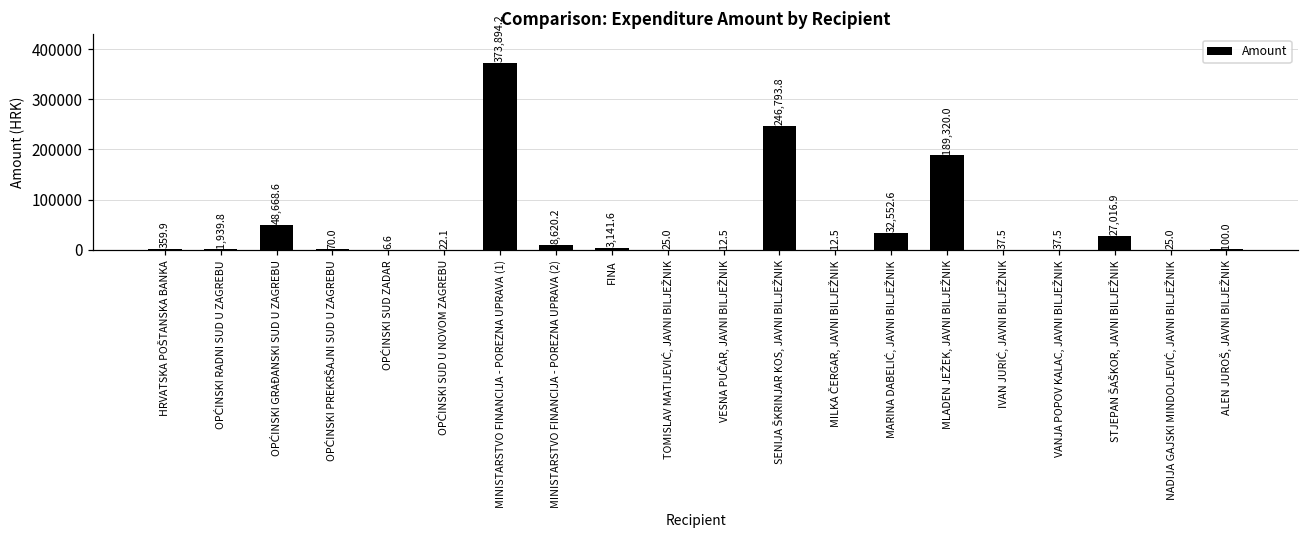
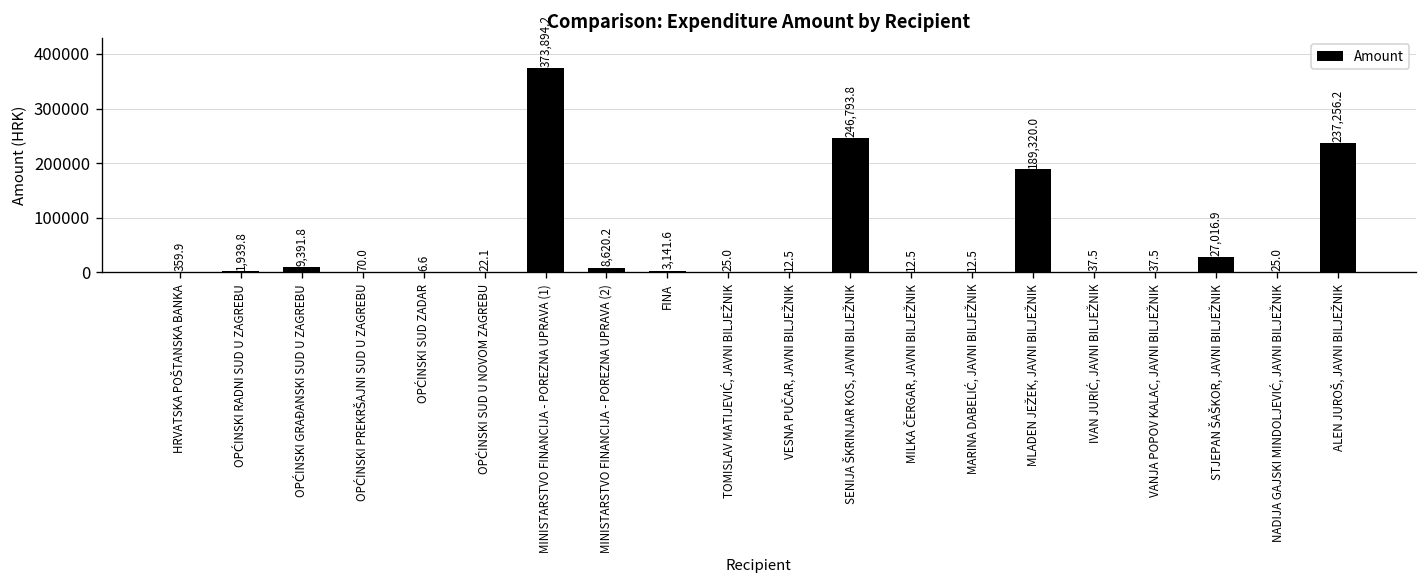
  {
    "HRVATSKA POŠTANSKA BANKA": "359.9",
    "OPĆINSKI RADNI SUD U ZAGREBU": "1,939.8",
-   "OPĆINSKI GRAĐANSKI SUD U ZAGREBU": "48,668.6",
+   "OPĆINSKI GRAĐANSKI SUD U ZAGREBU": "9,391.8",
    "OPĆINSKI PREKRŠAJNI SUD U ZAGREBU": "70.0",
    "OPĆINSKI SUD ZADAR": "6.6",
    "OPĆINSKI SUD U NOVOM ZAGREBU": "22.1",
    "MINISTARSTVO FINANCIJA - POREZNA UPRAVA (1)": "373,894.2",
    "MINISTARSTVO FINANCIJA - POREZNA UPRAVA (2)": "8,620.2",
    "FINA": "3,141.6",
    "TOMISLAV MATIJEVIĆ, JAVNI BILJEŽNIK": "25.0",
    "VESNA PUČAR, JAVNI BILJEŽNIK": "12.5",
    "SENIJA ŠKRINJAR KOS, JAVNI BILJEŽNIK": "246,793.8",
    "MILKA ČERGAR, JAVNI BILJEŽNIK": "12.5",
-   "MARINA DABELIĆ, JAVNI BILJEŽNIK": "32,552.6",
+   "MARINA DABELIĆ, JAVNI BILJEŽNIK": "12.5",
    "MLADEN JEŽEK, JAVNI BILJEŽNIK": "189,320.0",
    "IVAN JURIĆ, JAVNI BILJEŽNIK": "37.5",
    "VANJA POPOV KALAC, JAVNI BILJEŽNIK": "37.5",
    "STJEPAN ŠAŠKOR, JAVNI BILJEŽNIK": "27,016.9",
    "NADIJA GAJSKI MINDOLJEVIĆ, JAVNI BILJEŽNIK": "25.0",
-   "ALEN JUROŠ, JAVNI BILJEŽNIK": "100.0"
+   "ALEN JUROŠ, JAVNI BILJEŽNIK": "237,256.2"
  }
